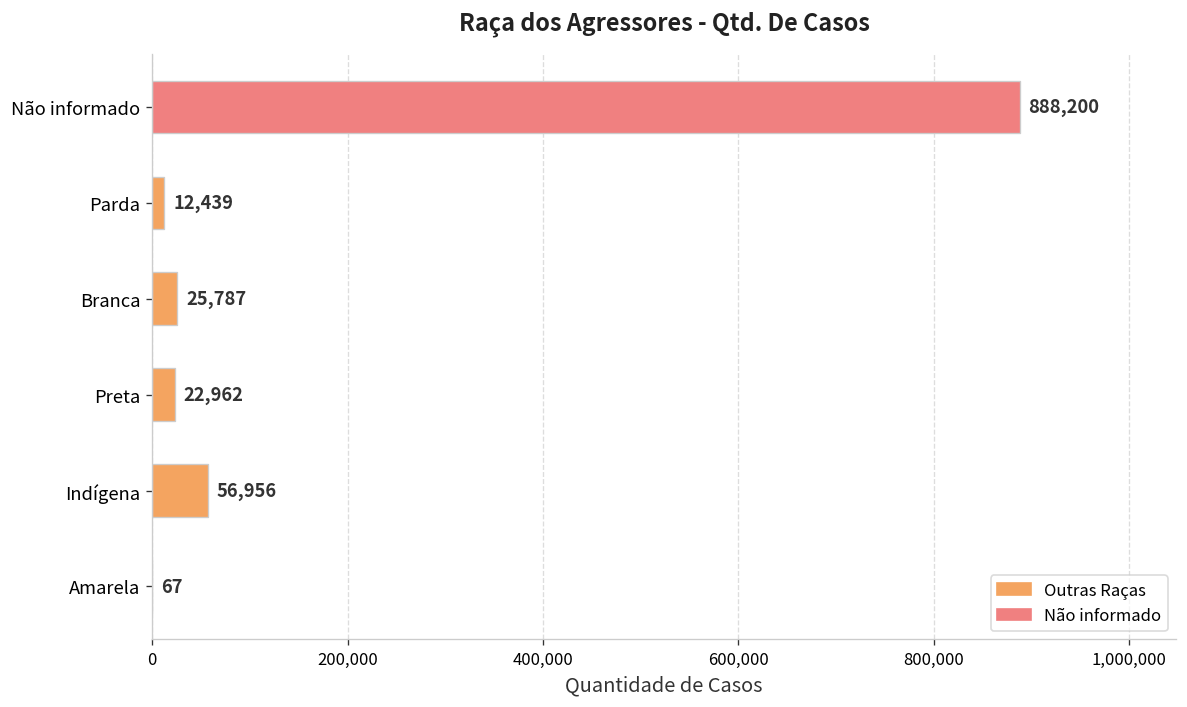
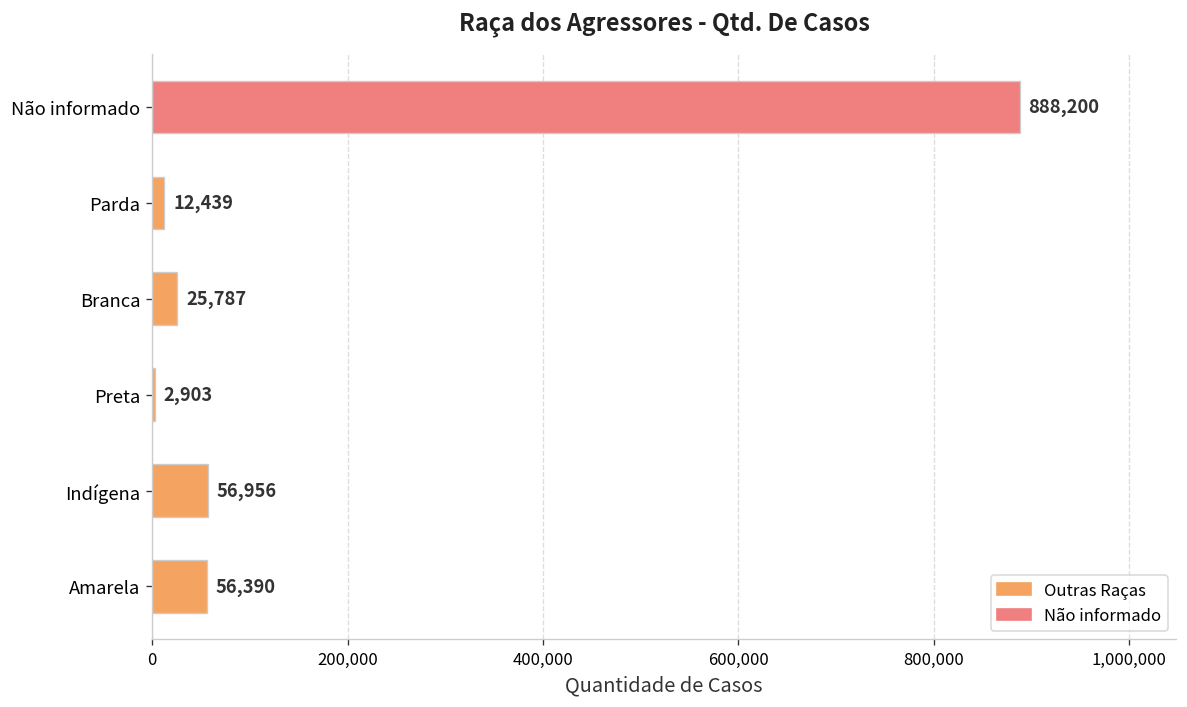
  {
    "Não informado": "888,200",
    "Parda": "12,439",
    "Branca": "25,787",
-   "Preta": "22,962",
+   "Preta": "2,903",
    "Indígena": "56,956",
-   "Amarela": "67"
+   "Amarela": "56,390"
  }
